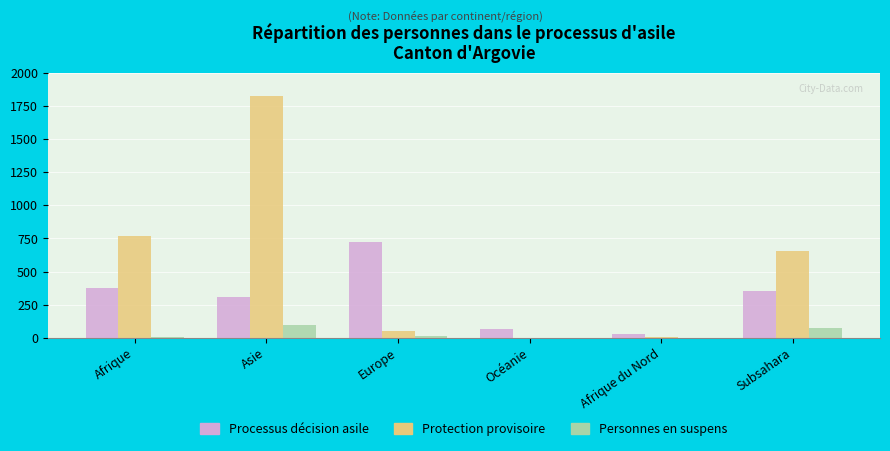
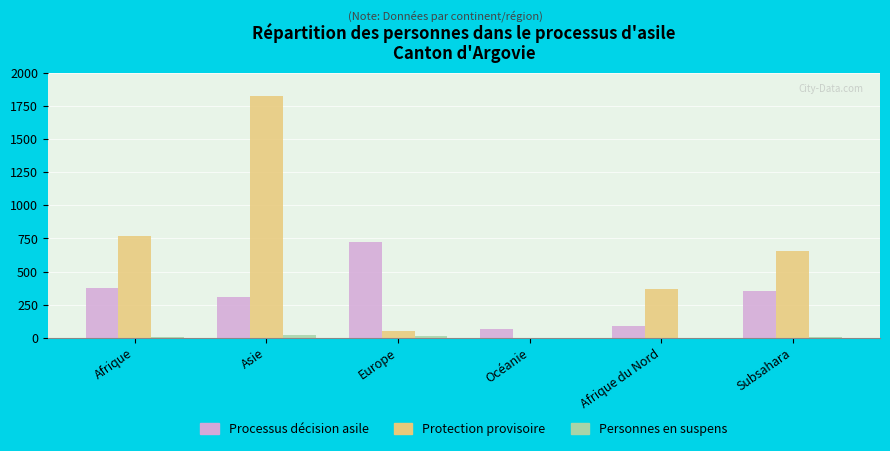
  {
    "Processus décision asile": {
      "Afrique": 380,
      "Asie": 300,
      "Europe": 720,
      "Océanie": 70,
-     "Afrique du Nord": 30,
+     "Afrique du Nord": 90,
      "Subsahara": 350
    },
    "Protection provisoire": {
      "Afrique": 770,
      "Asie": 1830,
      "Europe": 50,
      "Océanie": 0,
-     "Afrique du Nord": 10,
+     "Afrique du Nord": 370,
      "Subsahara": 660
    },
    "Personnes en suspens": {
-     "Asie": 100,
+     "Asie": 20,
      "Océanie": 0,
      "Afrique du Nord": 0,
-     "Subsahara": 70
+     "Subsahara": 10
    }
  }
